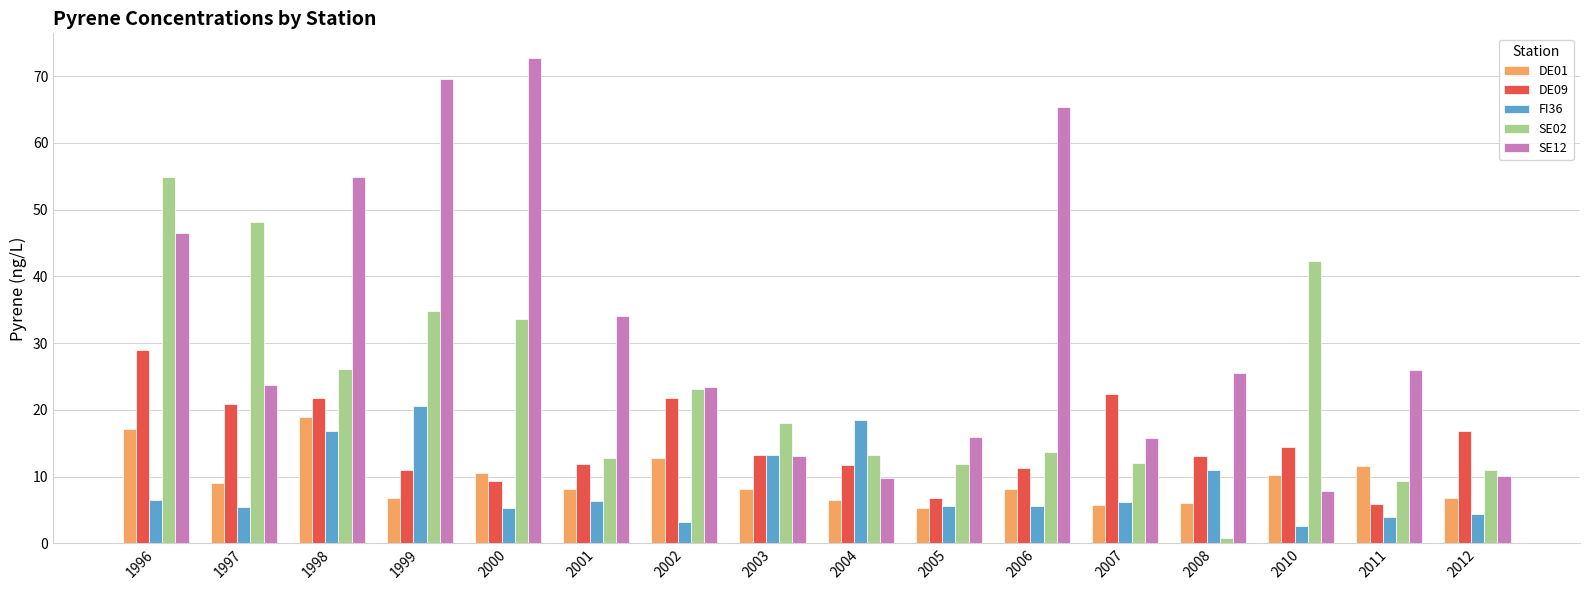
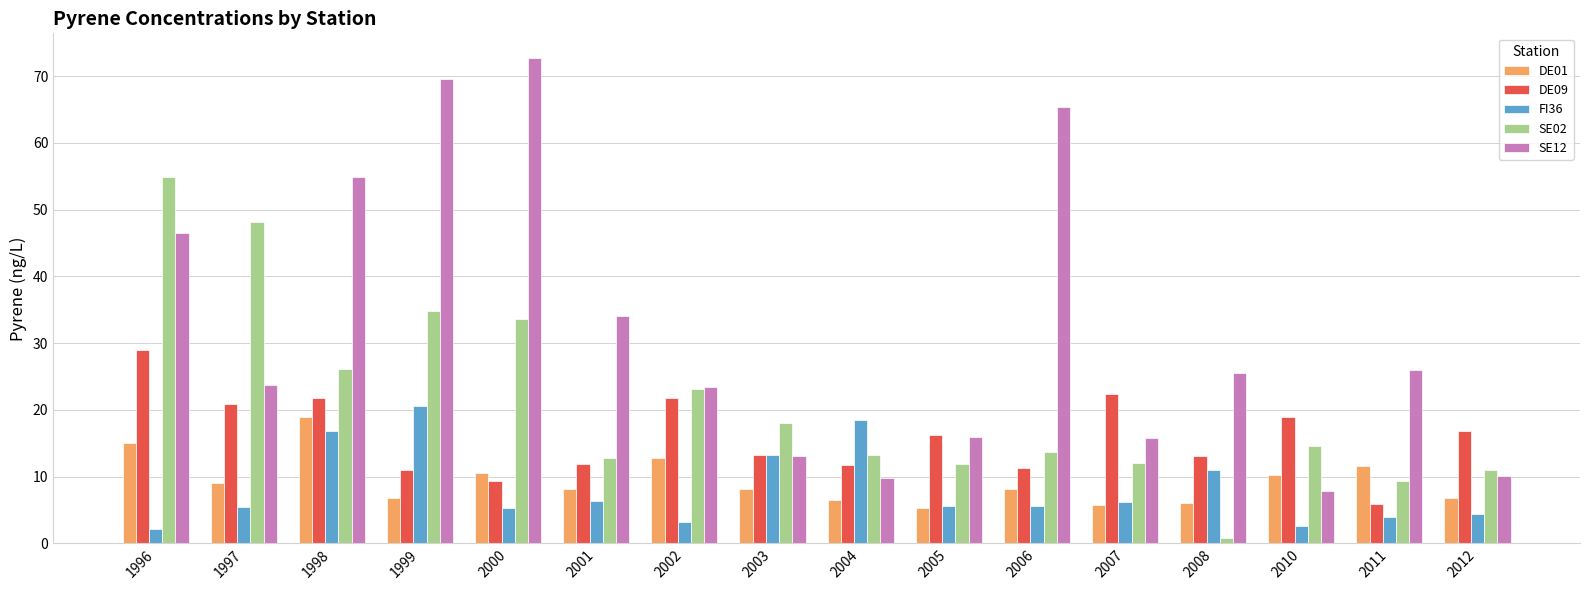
  {
    "DE01": {
-     "1996": 17,
+     "1996": 15,
      "1997": 9,
      "1998": 19,
      "1999": 7,
      "2000": 10,
      "2001": 8,
      "2002": 13,
      "2003": 8,
      "2004": 6,
      "2005": 5,
      "2006": 8,
      "2007": 6,
      "2008": 6,
      "2010": 10,
      "2011": 12,
      "2012": 7
    },
    "DE09": {
      "1996": 29,
      "1997": 21,
      "1998": 22,
      "1999": 11,
      "2000": 9,
      "2001": 12,
      "2002": 22,
      "2003": 13,
      "2004": 12,
-     "2005": 7,
+     "2005": 16,
      "2006": 11,
      "2007": 22,
      "2008": 13,
-     "2010": 14,
+     "2010": 19,
      "2011": 6,
      "2012": 17
    },
    "FI36": {
-     "1996": 7,
+     "1996": 2,
      "1997": 6,
      "1998": 17,
      "1999": 21,
      "2000": 5,
      "2001": 6,
      "2002": 3,
      "2003": 13,
      "2004": 19,
      "2005": 6,
      "2006": 6,
      "2007": 6,
      "2008": 11,
      "2010": 3,
      "2011": 4,
      "2012": 4
    },
    "SE02": {
      "1996": 55,
      "1997": 48,
      "1998": 26,
      "1999": 35,
      "2000": 34,
      "2001": 13,
      "2002": 23,
      "2003": 18,
      "2004": 13,
      "2005": 12,
      "2006": 14,
      "2007": 12,
      "2008": 1,
-     "2010": 42,
+     "2010": 15,
      "2011": 9,
      "2012": 11
    },
    "SE12": {
      "1996": 46,
      "1997": 24,
      "1998": 55,
      "1999": 70,
      "2000": 73,
      "2001": 34,
      "2002": 23,
      "2003": 13,
      "2004": 10,
      "2005": 16,
      "2006": 65,
      "2007": 16,
      "2008": 26,
      "2010": 8,
      "2011": 26,
      "2012": 10
    }
  }
